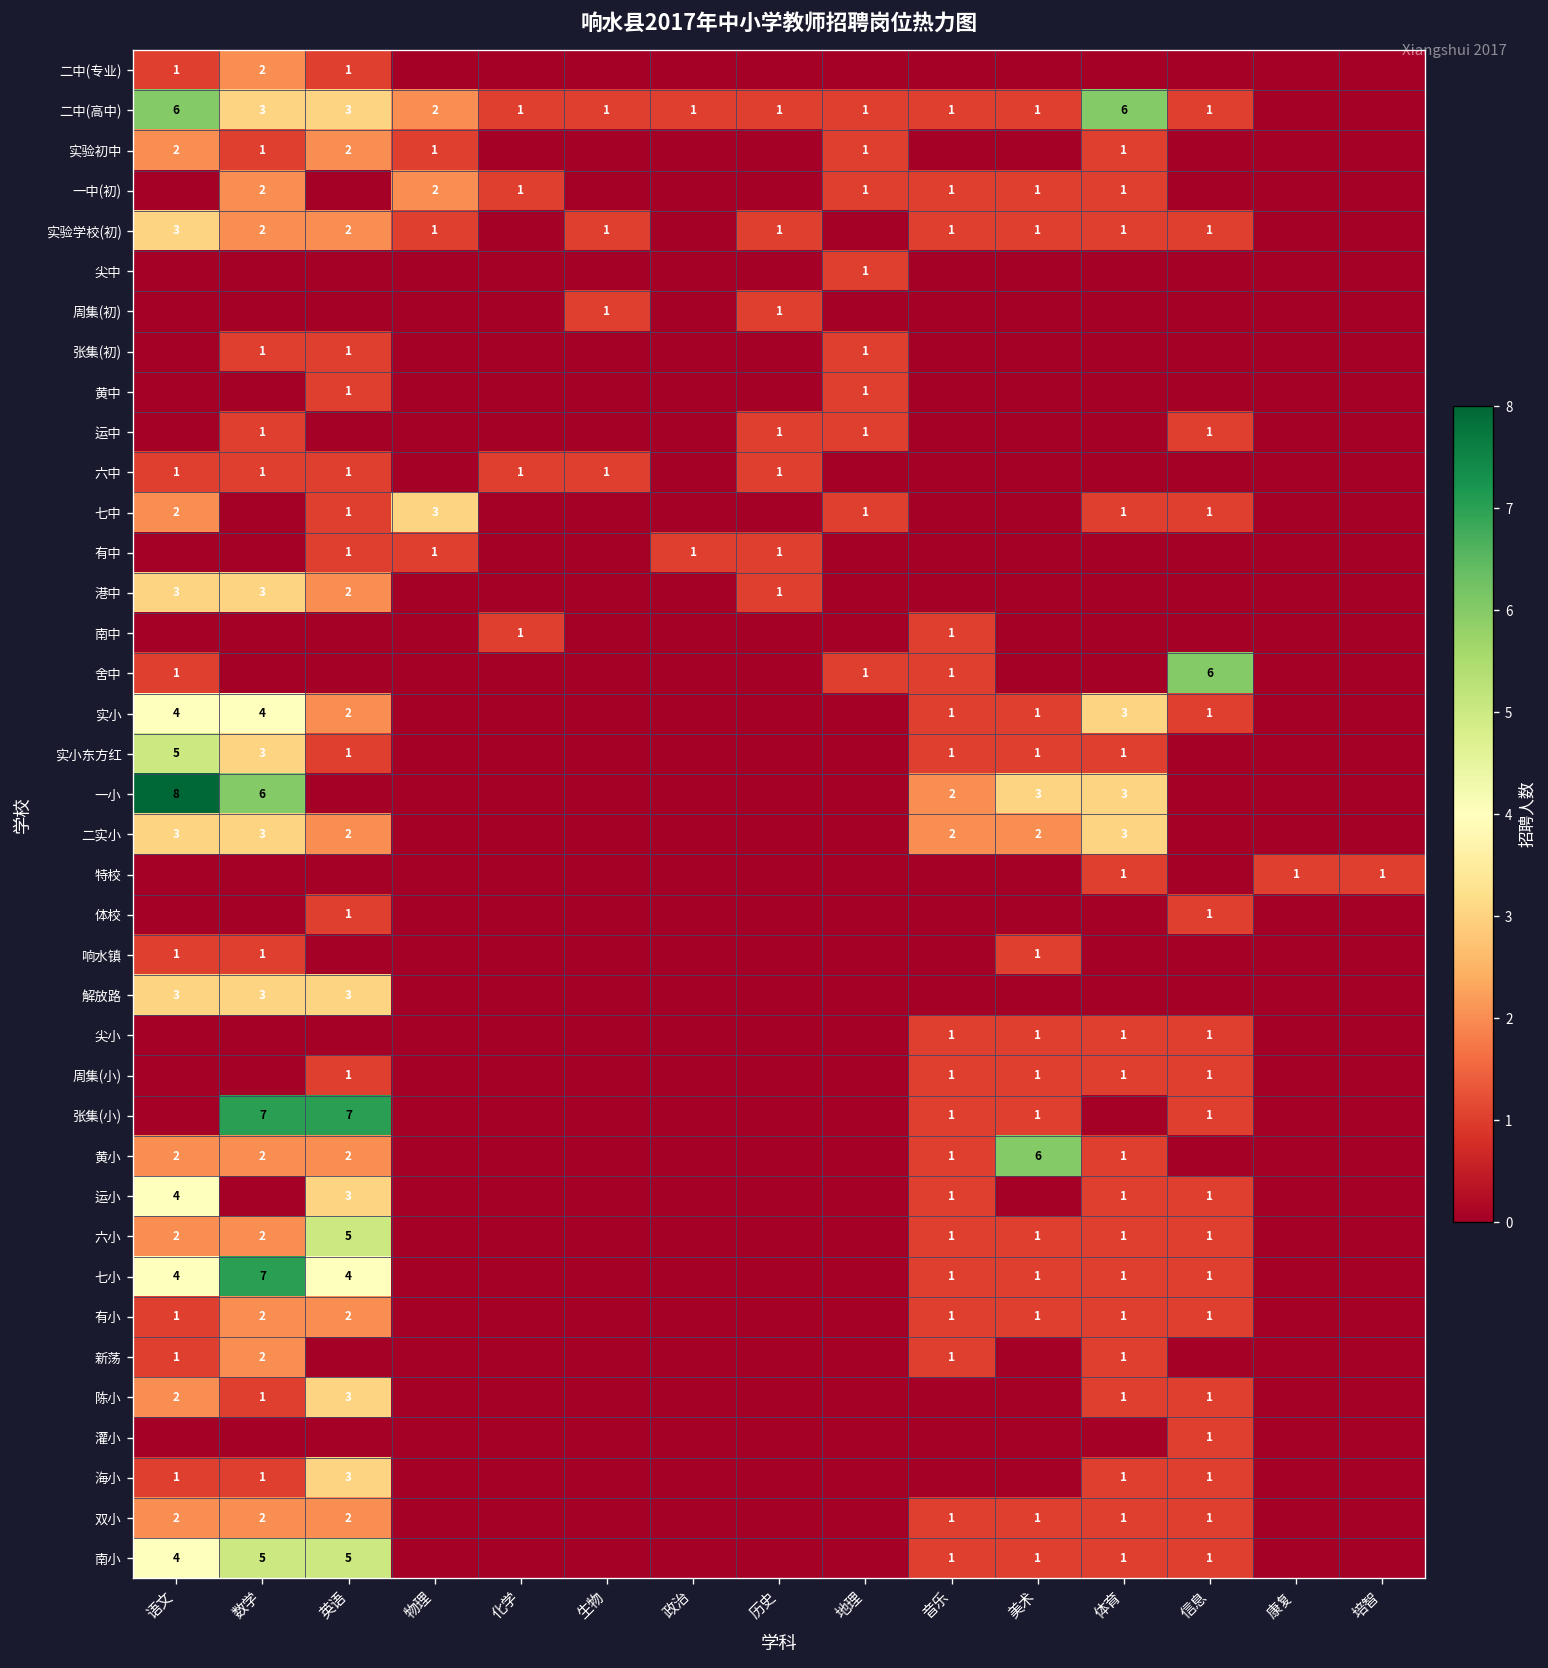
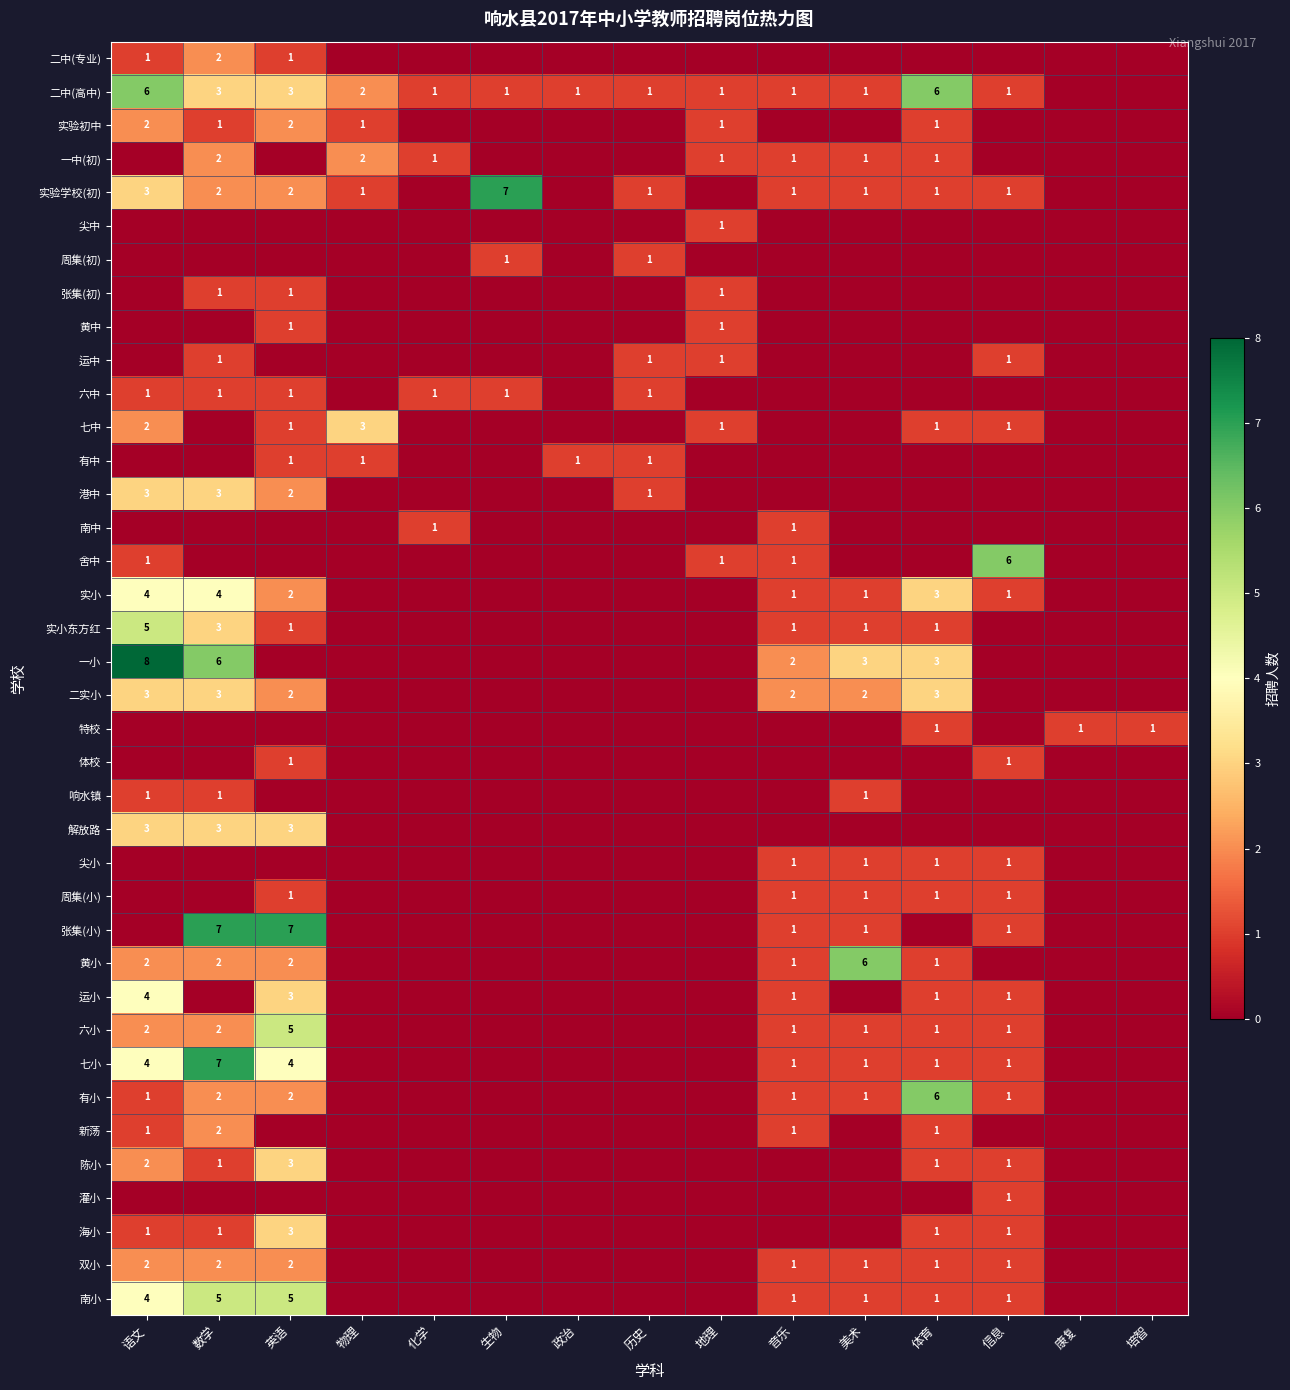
  {
    "二中(专业)": {
      "语文": 1,
      "数学": 2,
      "英语": 1
    },
    "二中(高中)": {
      "语文": 6,
      "数学": 3,
      "英语": 3,
      "物理": 2,
      "化学": 1,
      "生物": 1,
      "政治": 1,
      "历史": 1,
      "地理": 1,
      "音乐": 1,
      "美术": 1,
      "体育": 6,
      "信息": 1
    },
    "实验初中": {
      "语文": 2,
      "数学": 1,
      "英语": 2,
      "物理": 1,
      "地理": 1,
      "体育": 1
    },
    "一中(初)": {
      "数学": 2,
      "物理": 2,
      "化学": 1,
      "地理": 1,
      "音乐": 1,
      "美术": 1,
      "体育": 1
    },
    "实验学校(初)": {
      "语文": 3,
      "数学": 2,
      "英语": 2,
      "物理": 1,
-     "生物": 1,
+     "生物": 7,
      "历史": 1,
      "音乐": 1,
      "美术": 1,
      "体育": 1,
      "信息": 1
    },
    "尖中": {
      "地理": 1
    },
    "周集(初)": {
      "生物": 1,
      "历史": 1
    },
    "张集(初)": {
      "数学": 1,
      "英语": 1,
      "地理": 1
    },
    "黄中": {
      "英语": 1,
      "地理": 1
    },
    "运中": {
      "数学": 1,
      "历史": 1,
      "地理": 1,
      "信息": 1
    },
    "六中": {
      "语文": 1,
      "数学": 1,
      "英语": 1,
      "化学": 1,
      "生物": 1,
      "历史": 1
    },
    "七中": {
      "语文": 2,
      "英语": 1,
      "物理": 3,
      "地理": 1,
      "体育": 1,
      "信息": 1
    },
    "有中": {
      "英语": 1,
      "物理": 1,
      "政治": 1,
      "历史": 1
    },
    "港中": {
      "语文": 3,
      "数学": 3,
      "英语": 2,
      "历史": 1
    },
    "南中": {
      "化学": 1,
      "音乐": 1
    },
    "舍中": {
      "语文": 1,
      "地理": 1,
      "音乐": 1,
      "信息": 6
    },
    "实小": {
      "语文": 4,
      "数学": 4,
      "英语": 2,
      "音乐": 1,
      "美术": 1,
      "体育": 3,
      "信息": 1
    },
    "实小东方红": {
      "语文": 5,
      "数学": 3,
      "英语": 1,
      "音乐": 1,
      "美术": 1,
      "体育": 1
    },
    "一小": {
      "语文": 8,
      "数学": 6,
      "音乐": 2,
      "美术": 3,
      "体育": 3
    },
    "二实小": {
      "语文": 3,
      "数学": 3,
      "英语": 2,
      "音乐": 2,
      "美术": 2,
      "体育": 3
    },
    "特校": {
      "体育": 1,
      "康复": 1,
      "培智": 1
    },
    "体校": {
      "英语": 1,
      "信息": 1
    },
    "响水镇": {
      "语文": 1,
      "数学": 1,
      "美术": 1
    },
    "解放路": {
      "语文": 3,
      "数学": 3,
      "英语": 3
    },
    "尖小": {
      "音乐": 1,
      "美术": 1,
      "体育": 1,
      "信息": 1
    },
    "周集(小)": {
      "英语": 1,
      "音乐": 1,
      "美术": 1,
      "体育": 1,
      "信息": 1
    },
    "张集(小)": {
      "数学": 7,
      "英语": 7,
      "音乐": 1,
      "美术": 1,
      "信息": 1
    },
    "黄小": {
      "语文": 2,
      "数学": 2,
      "英语": 2,
      "音乐": 1,
      "美术": 6,
      "体育": 1
    },
    "运小": {
      "语文": 4,
      "英语": 3,
      "音乐": 1,
      "体育": 1,
      "信息": 1
    },
    "六小": {
      "语文": 2,
      "数学": 2,
      "英语": 5,
      "音乐": 1,
      "美术": 1,
      "体育": 1,
      "信息": 1
    },
    "七小": {
      "语文": 4,
      "数学": 7,
      "英语": 4,
      "音乐": 1,
      "美术": 1,
      "体育": 1,
      "信息": 1
    },
    "有小": {
      "语文": 1,
      "数学": 2,
      "英语": 2,
      "音乐": 1,
      "美术": 1,
-     "体育": 1,
+     "体育": 6,
      "信息": 1
    },
    "新荡": {
      "语文": 1,
      "数学": 2,
      "音乐": 1,
      "体育": 1
    },
    "陈小": {
      "语文": 2,
      "数学": 1,
      "英语": 3,
      "体育": 1,
      "信息": 1
    },
    "灌小": {
      "信息": 1
    },
    "海小": {
      "语文": 1,
      "数学": 1,
      "英语": 3,
      "体育": 1,
      "信息": 1
    },
    "双小": {
      "语文": 2,
      "数学": 2,
      "英语": 2,
      "音乐": 1,
      "美术": 1,
      "体育": 1,
      "信息": 1
    },
    "南小": {
      "语文": 4,
      "数学": 5,
      "英语": 5,
      "音乐": 1,
      "美术": 1,
      "体育": 1,
      "信息": 1
    }
  }
